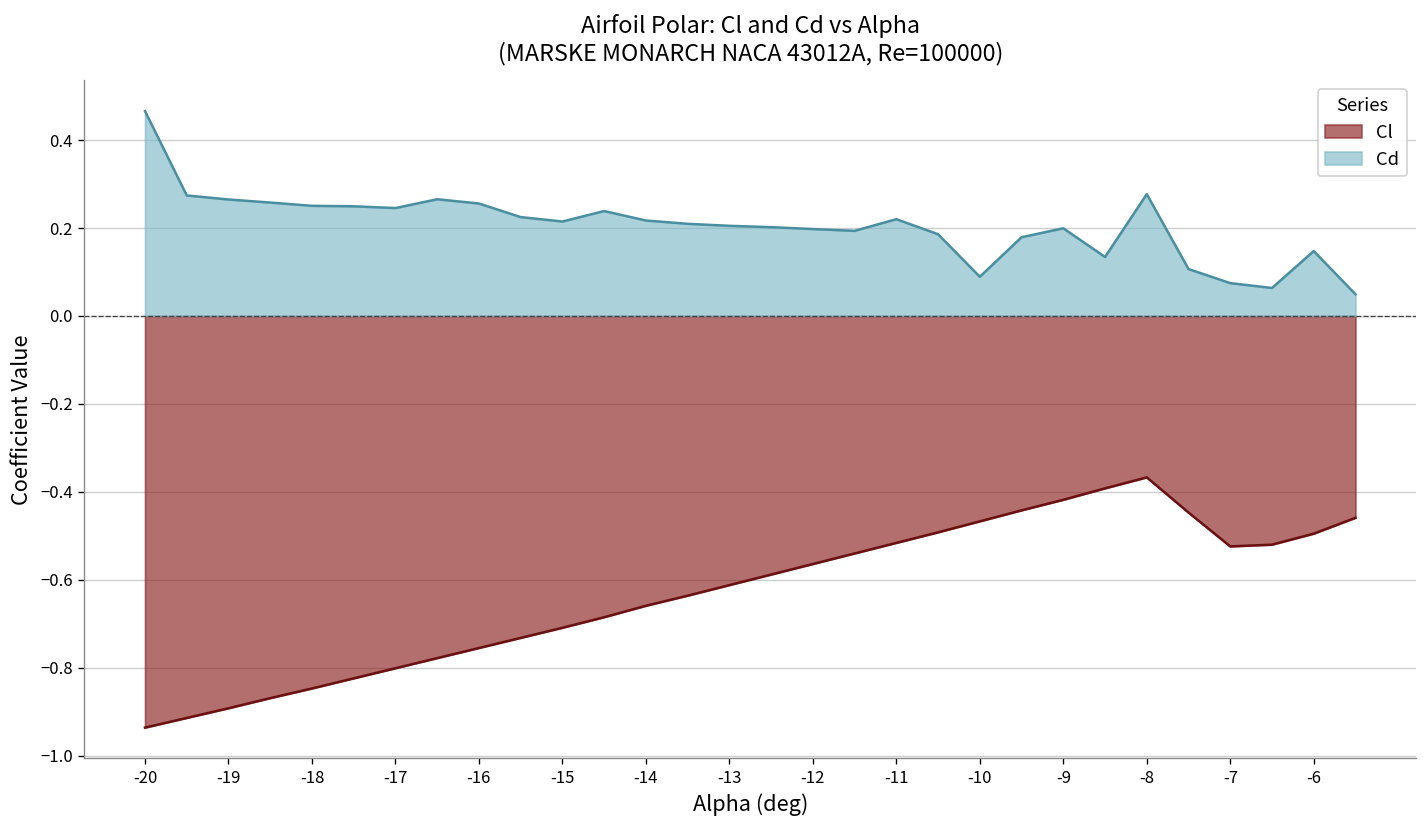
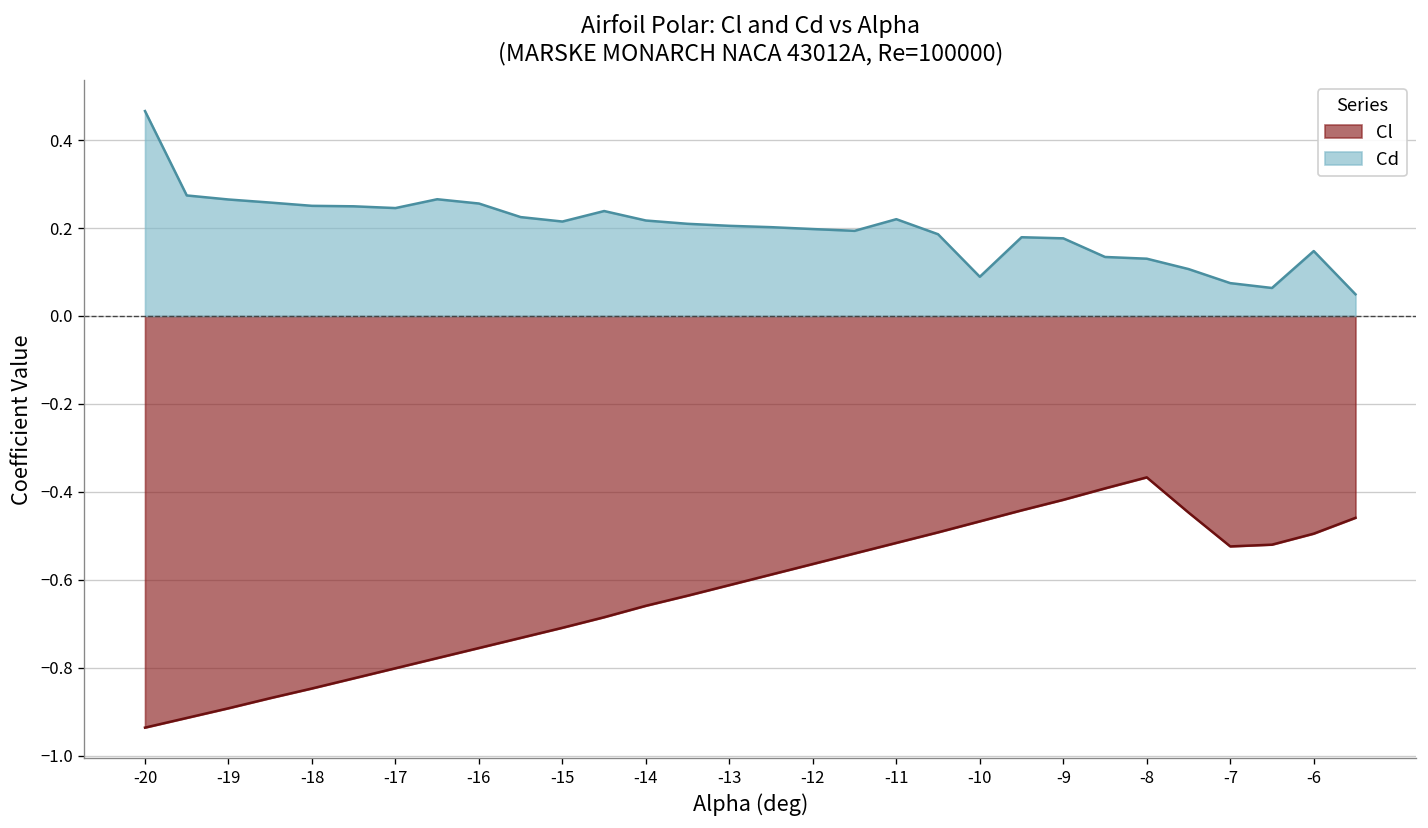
  {
    "Cd": {
      "-20": 0.47,
      "-19": 0.26,
      "-18": 0.25,
      "-17": 0.25,
      "-16": 0.26,
      "-15": 0.21,
      "-14": 0.22,
      "-13": 0.20,
      "-12": 0.20,
      "-11": 0.22,
      "-10": 0.09,
-     "-9": 0.20,
-     "-8": 0.28,
+     "-9": 0.18,
+     "-8": 0.13,
      "-7": 0.07,
      "-6": 0.15
    }
  }
